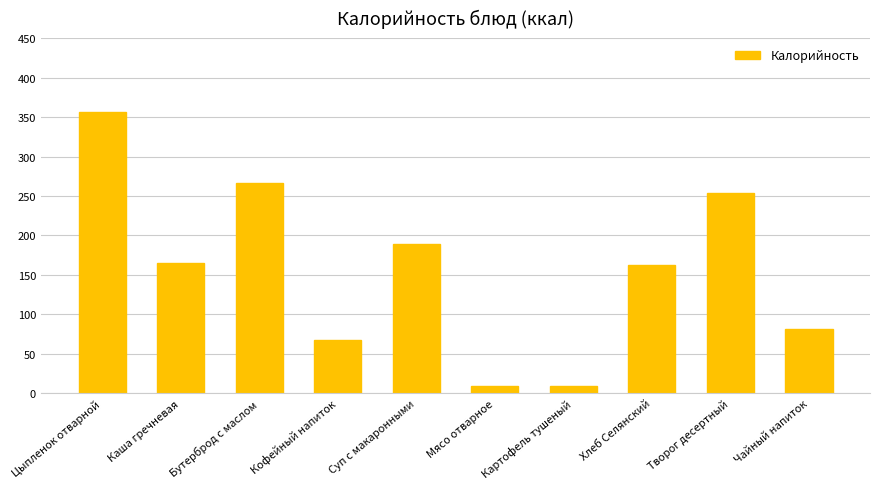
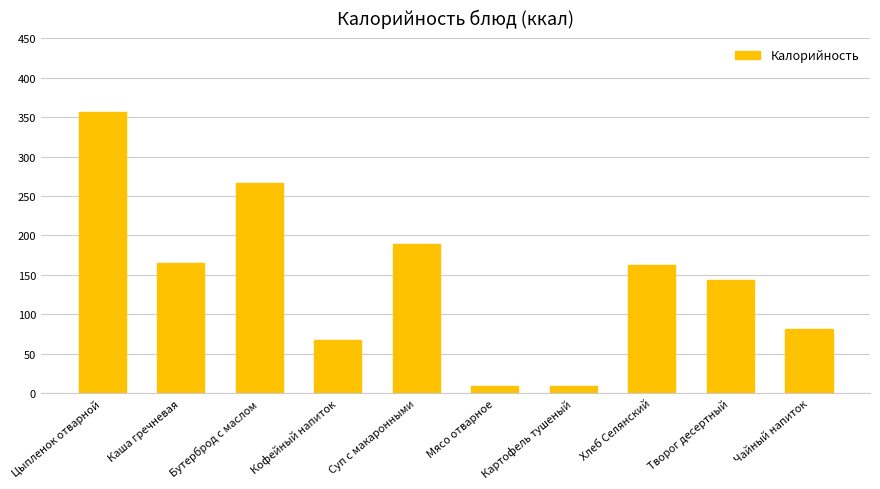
  {
    "Цыпленок отварной": 360,
    "Каша гречневая": 170,
    "Бутерброд с маслом": 270,
    "Кофейный напиток": 70,
    "Суп с макаронными": 190,
    "Мясо отварное": 10,
    "Картофель тушеный": 10,
    "Хлеб Селянский": 160,
-   "Творог десертный": 250,
+   "Творог десертный": 140,
    "Чайный напиток": 80
  }
